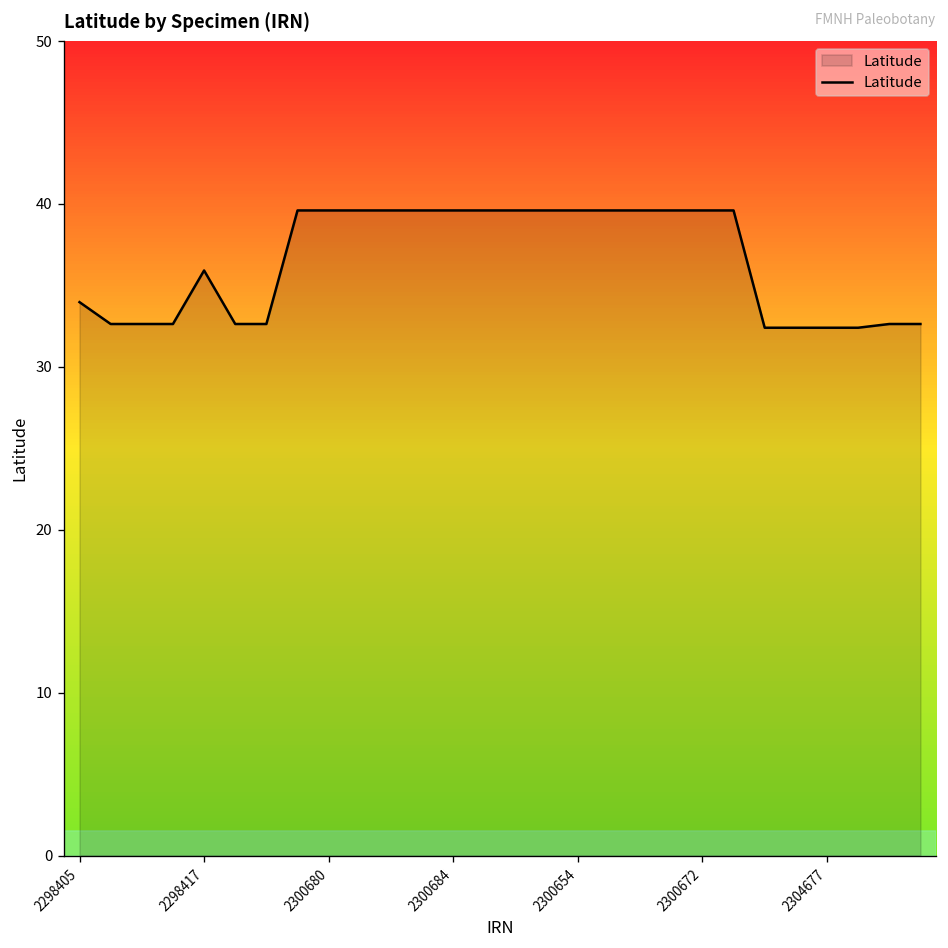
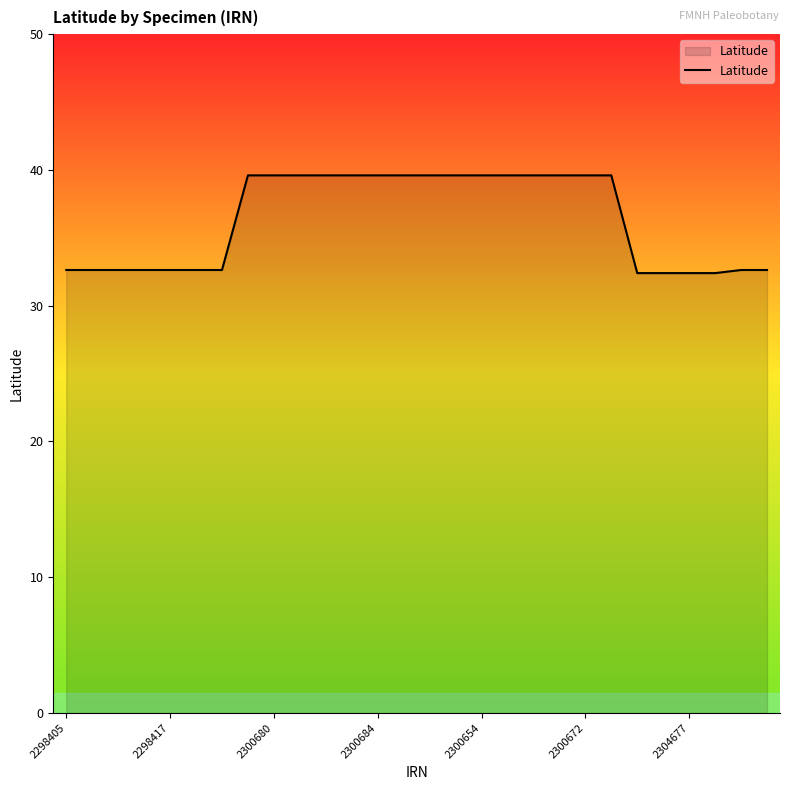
  {
-   "2298405": 34.0,
-   "2298417": 35.9,
+   "2298405": 32.6,
+   "2298417": 32.6,
    "2300680": 39.6,
    "2300684": 39.6,
    "2300654": 39.6,
    "2300672": 39.6,
    "2304677": 32.4
  }
